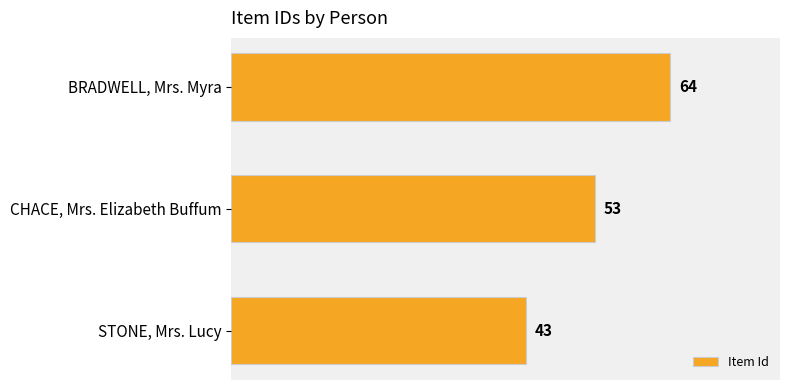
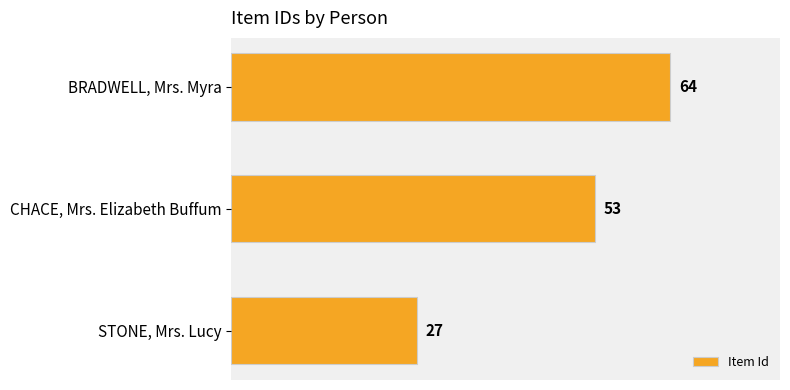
  {
    "BRADWELL, Mrs. Myra": 64,
    "CHACE, Mrs. Elizabeth Buffum": 53,
-   "STONE, Mrs. Lucy": 43
+   "STONE, Mrs. Lucy": 27
  }
